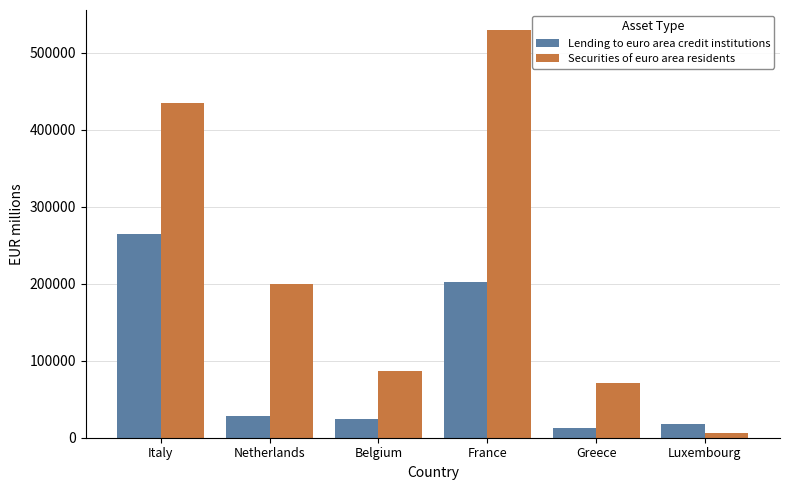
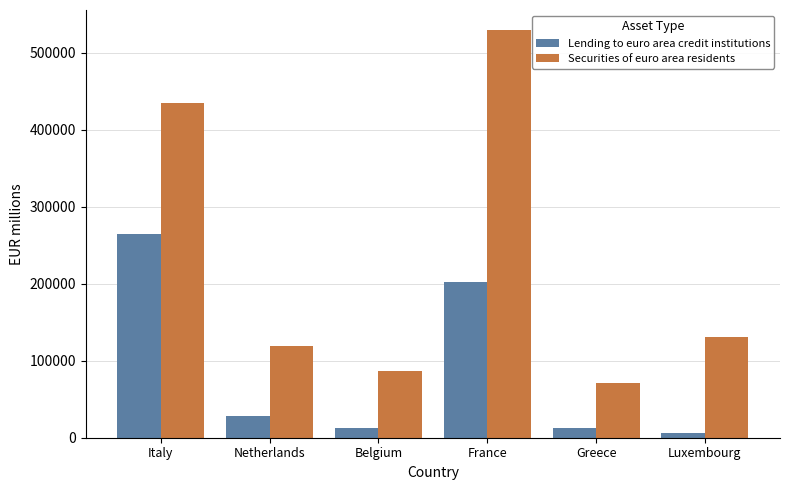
  {
    "Lending to euro area credit institutions": {
      "Italy": 260000,
      "Netherlands": 30000,
-     "Belgium": 20000,
+     "Belgium": 10000,
      "France": 200000,
      "Greece": 10000,
-     "Luxembourg": 20000
+     "Luxembourg": 10000
    },
    "Securities of euro area residents": {
      "Italy": 430000,
-     "Netherlands": 200000,
+     "Netherlands": 120000,
      "Belgium": 90000,
      "France": 530000,
      "Greece": 70000,
-     "Luxembourg": 10000
+     "Luxembourg": 130000
    }
  }
